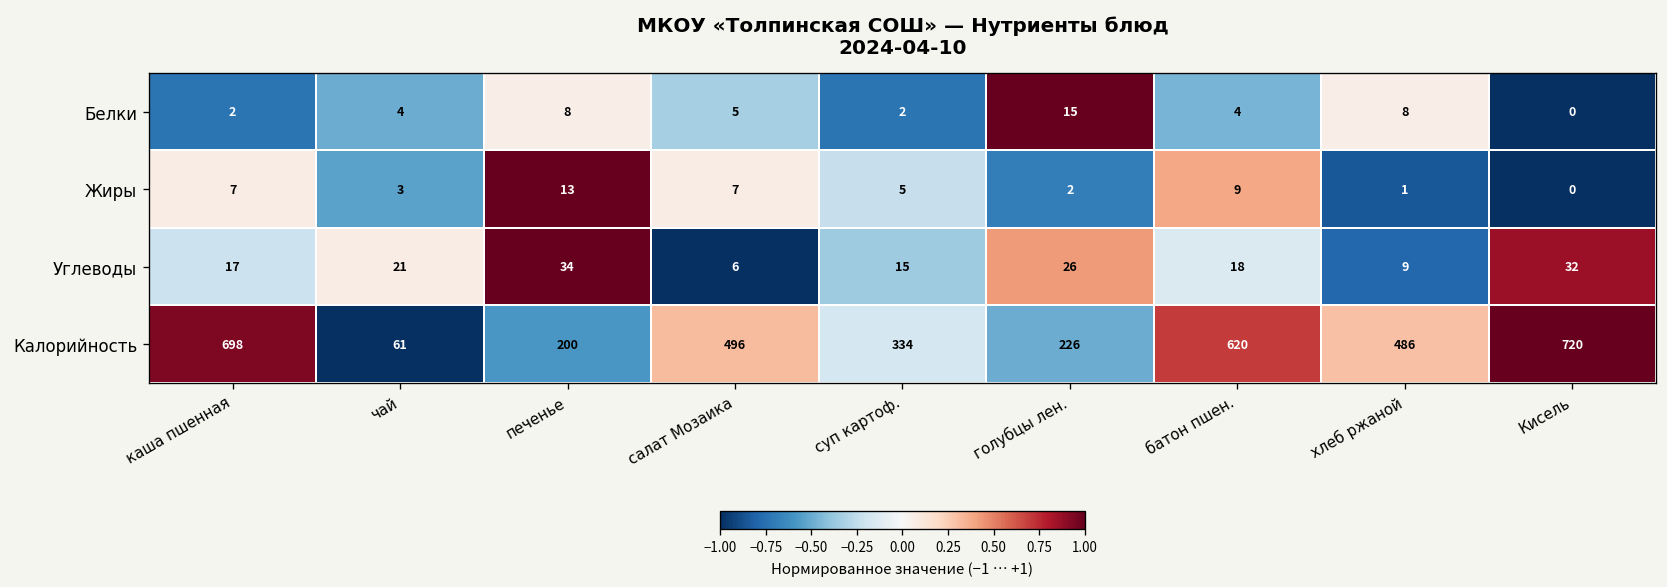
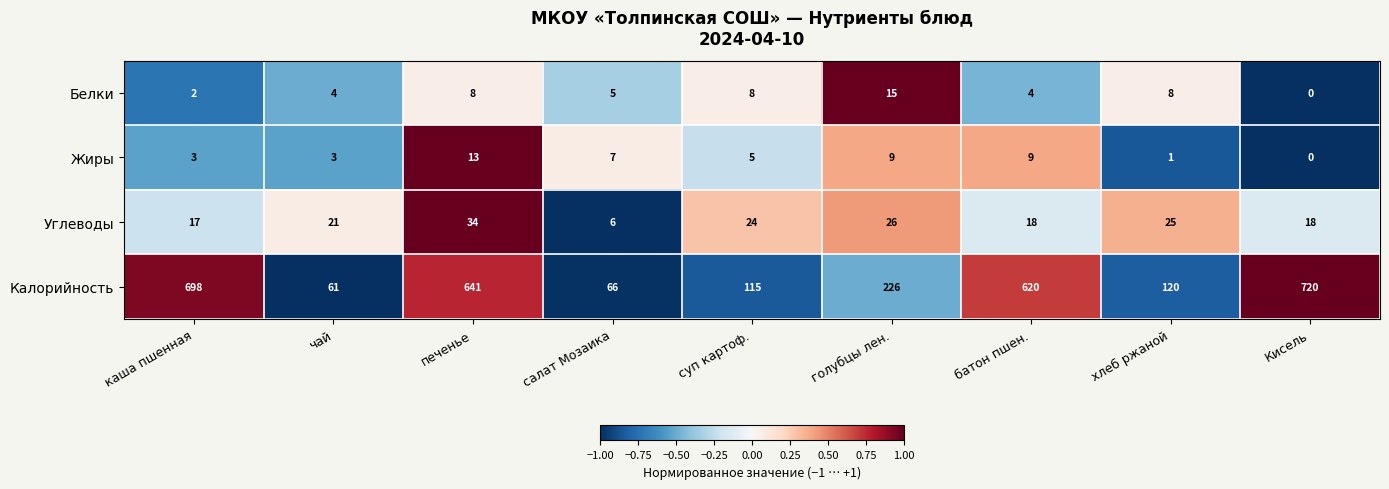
  {
    "Белки": {
      "каша пшенная": 2,
      "чай": 4,
      "печенье": 8,
      "салат Мозаика": 5,
-     "суп картоф.": 2,
+     "суп картоф.": 8,
      "голубцы лен.": 15,
      "батон пшен.": 4,
      "хлеб ржаной": 8,
      "Кисель": 0
    },
    "Жиры": {
-     "каша пшенная": 7,
+     "каша пшенная": 3,
      "чай": 3,
      "печенье": 13,
      "салат Мозаика": 7,
      "суп картоф.": 5,
-     "голубцы лен.": 2,
+     "голубцы лен.": 9,
      "батон пшен.": 9,
      "хлеб ржаной": 1,
      "Кисель": 0
    },
    "Углеводы": {
      "каша пшенная": 17,
      "чай": 21,
      "печенье": 34,
      "салат Мозаика": 6,
-     "суп картоф.": 15,
+     "суп картоф.": 24,
      "голубцы лен.": 26,
      "батон пшен.": 18,
-     "хлеб ржаной": 9,
-     "Кисель": 32
+     "хлеб ржаной": 25,
+     "Кисель": 18
    },
    "Калорийность": {
      "каша пшенная": 698,
      "чай": 61,
-     "печенье": 200,
-     "салат Мозаика": 496,
-     "суп картоф.": 334,
+     "печенье": 641,
+     "салат Мозаика": 66,
+     "суп картоф.": 115,
      "голубцы лен.": 226,
      "батон пшен.": 620,
-     "хлеб ржаной": 486,
+     "хлеб ржаной": 120,
      "Кисель": 720
    }
  }
